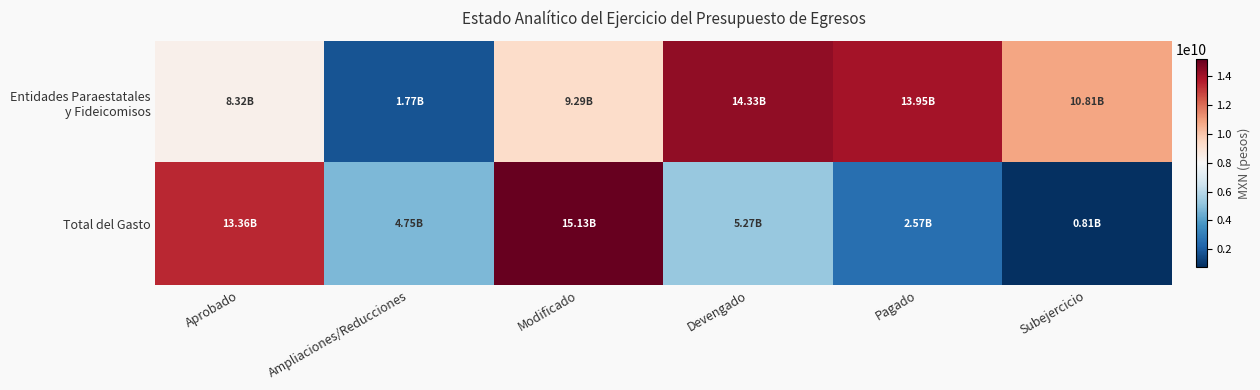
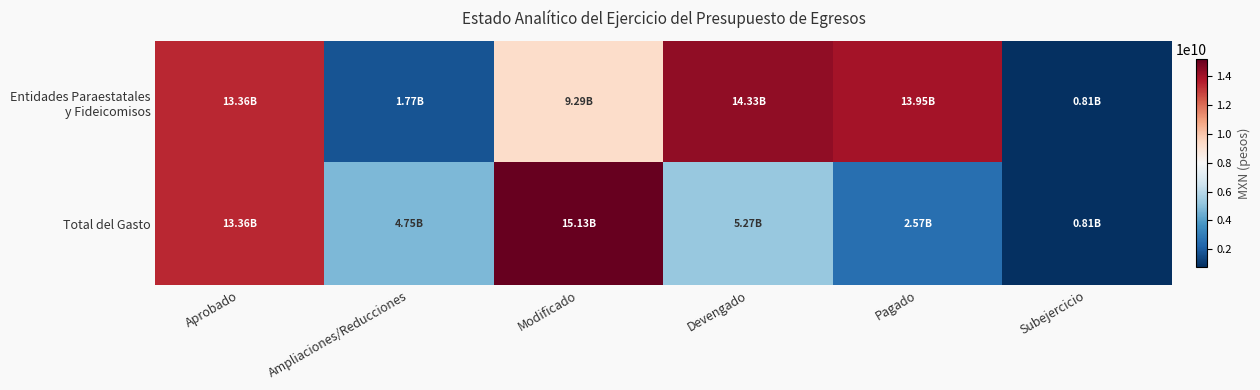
  {
    "Entidades Paraestatales y Fideicomisos": {
-     "Aprobado": "8.32B",
+     "Aprobado": "13.36B",
      "Ampliaciones/Reducciones": "1.77B",
      "Modificado": "9.29B",
      "Devengado": "14.33B",
      "Pagado": "13.95B",
-     "Subejercicio": "10.81B"
+     "Subejercicio": "0.81B"
    },
    "Total del Gasto": {
      "Aprobado": "13.36B",
      "Ampliaciones/Reducciones": "4.75B",
      "Modificado": "15.13B",
      "Devengado": "5.27B",
      "Pagado": "2.57B",
      "Subejercicio": "0.81B"
    }
  }
